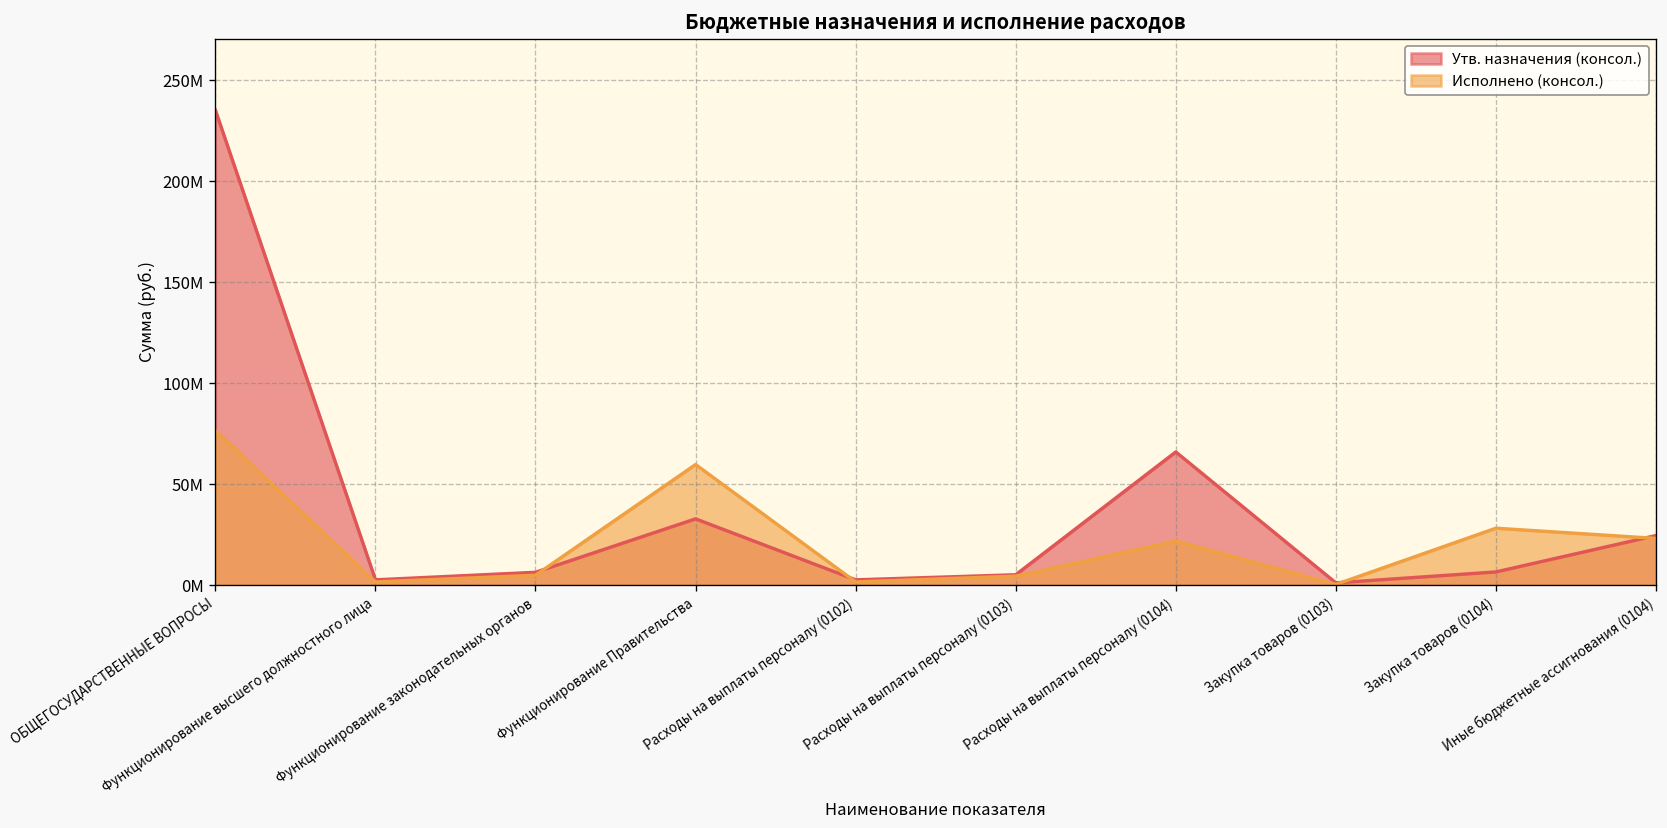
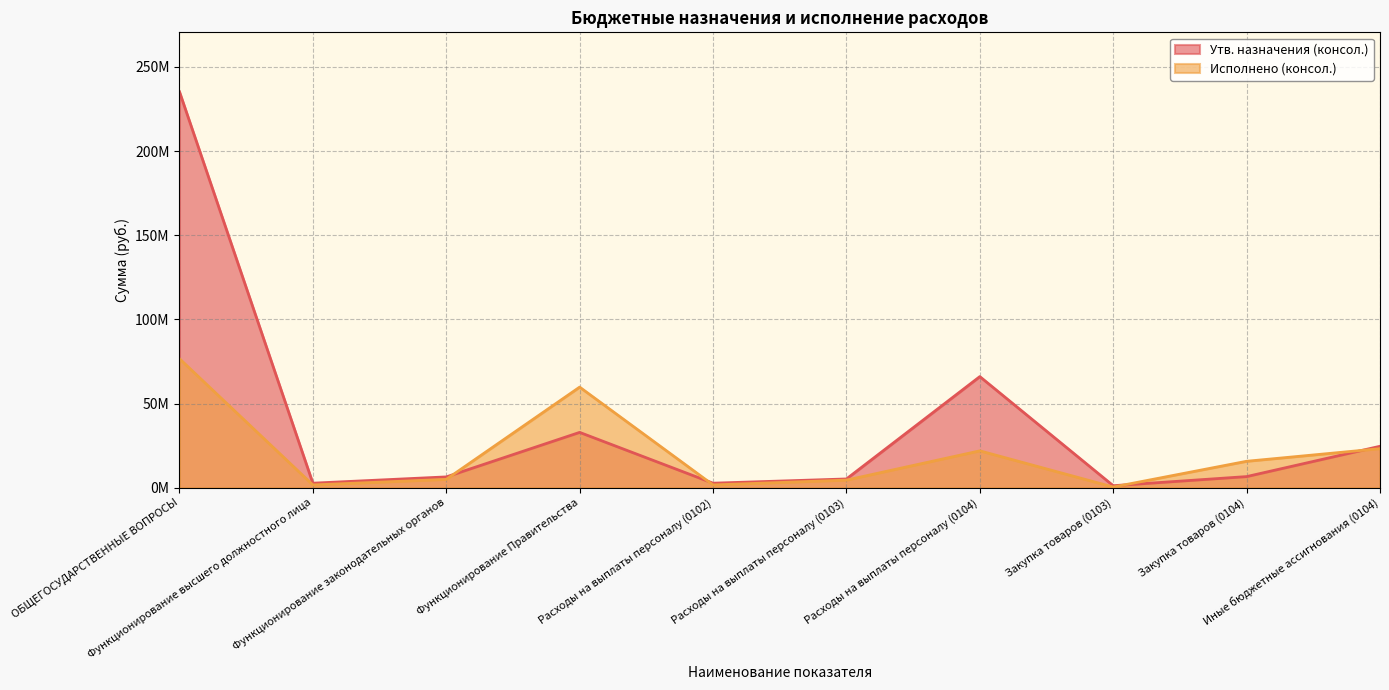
  {
    "Утв. назначения (консол.)": {
      "ОБЩЕГОСУДАРСТВЕННЫЕ ВОПРОСЫ": 235000000,
      "Функционирование Правительства": 33000000,
      "Расходы на выплаты персоналу (0104)": 66000000,
      "Закупка товаров (0104)": 7000000
    },
    "Исполнено (консол.)": {
      "ОБЩЕГОСУДАРСТВЕННЫЕ ВОПРОСЫ": 77000000,
      "Функционирование Правительства": 60000000,
      "Расходы на выплаты персоналу (0104)": 22000000,
-     "Закупка товаров (0104)": 28000000
+     "Закупка товаров (0104)": 16000000
    }
  }
